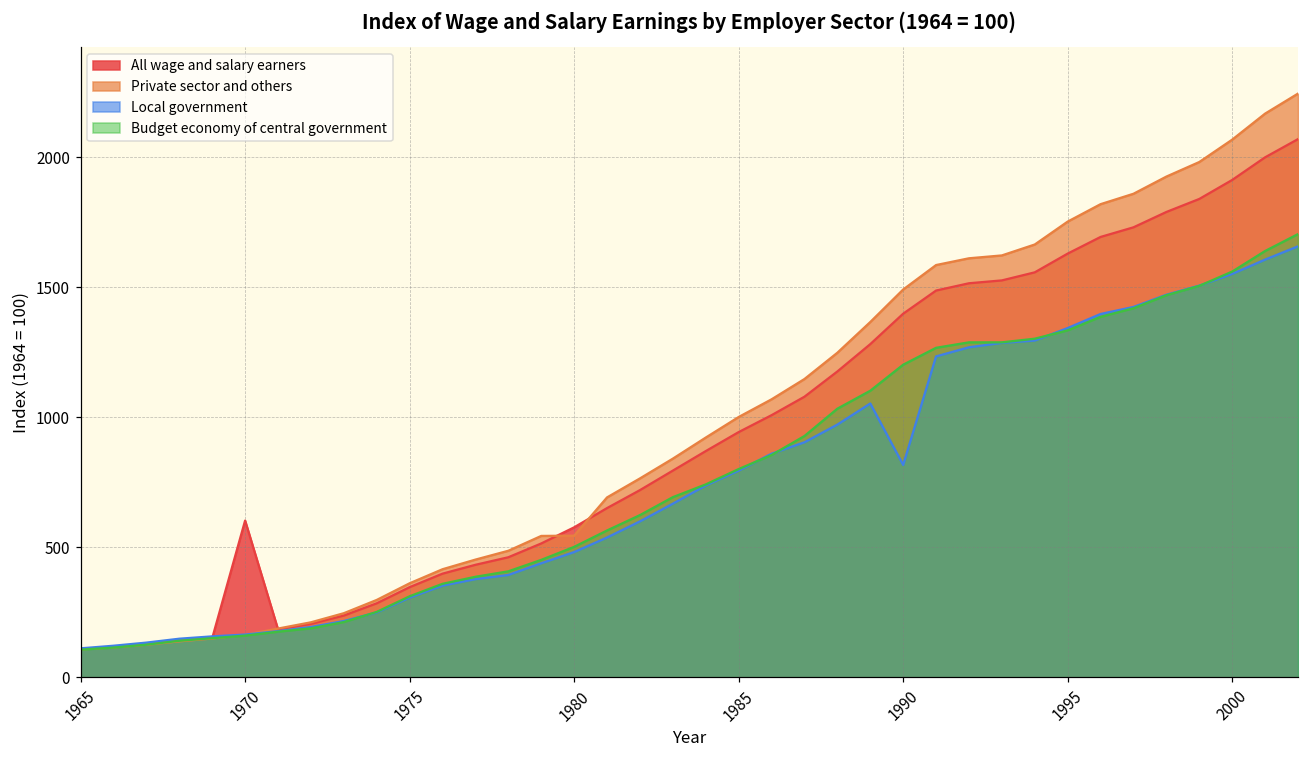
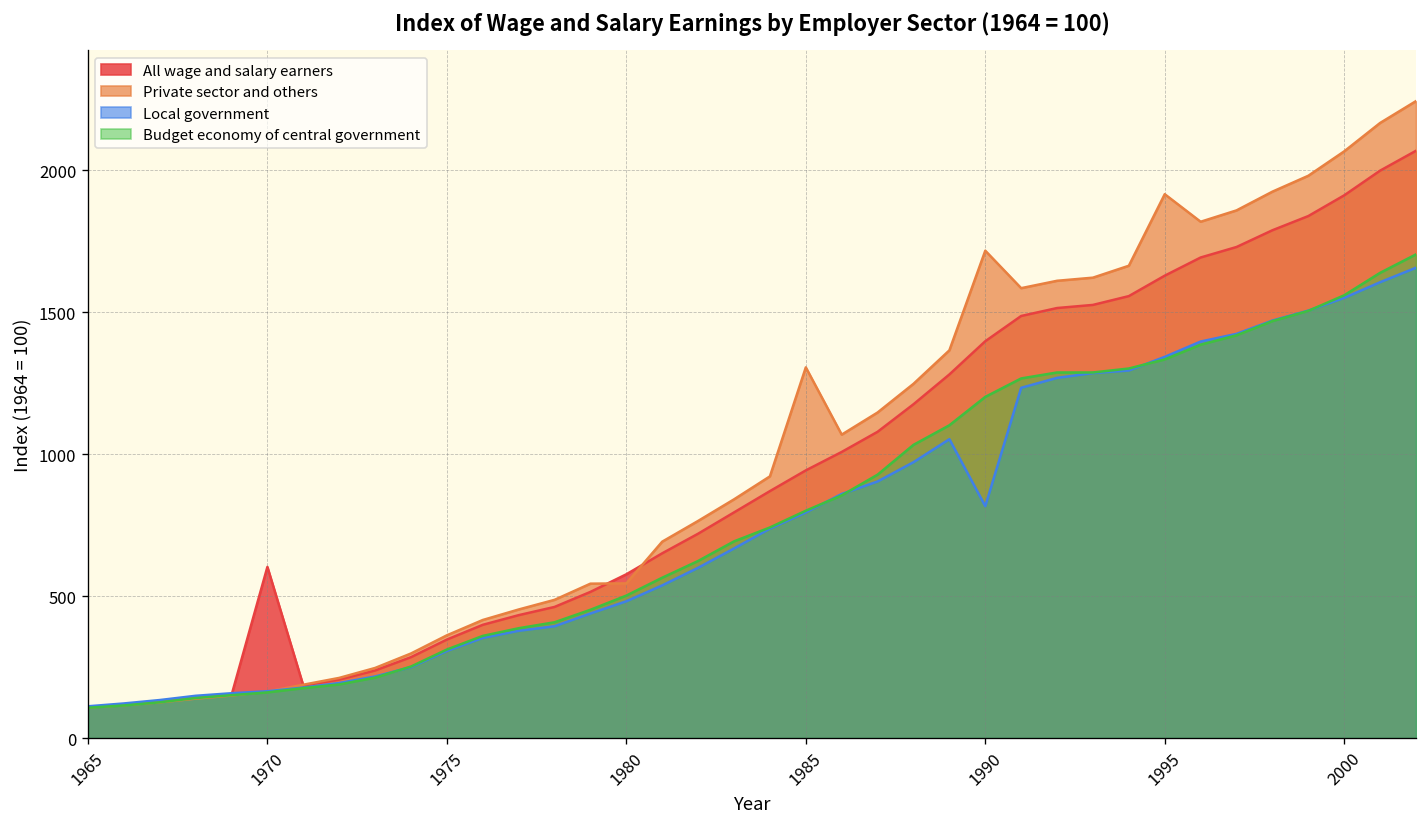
  {
    "All wage and salary earners": {
      "1970": 600,
      "1975": 350,
      "1980": 580,
      "1985": 940,
      "1990": 1400,
      "1995": 1630,
      "2000": 1910
    },
    "Private sector and others": {
      "1975": 360,
      "1980": 550,
-     "1985": 1000,
-     "1990": 1490,
-     "1995": 1750,
+     "1985": 1310,
+     "1990": 1720,
+     "1995": 1920,
      "2000": 2070
    },
    "Local government": {
      "1980": 480,
      "1990": 820
    },
    "Budget economy of central government": {
      "1980": 500,
      "1990": 1200
    }
  }
